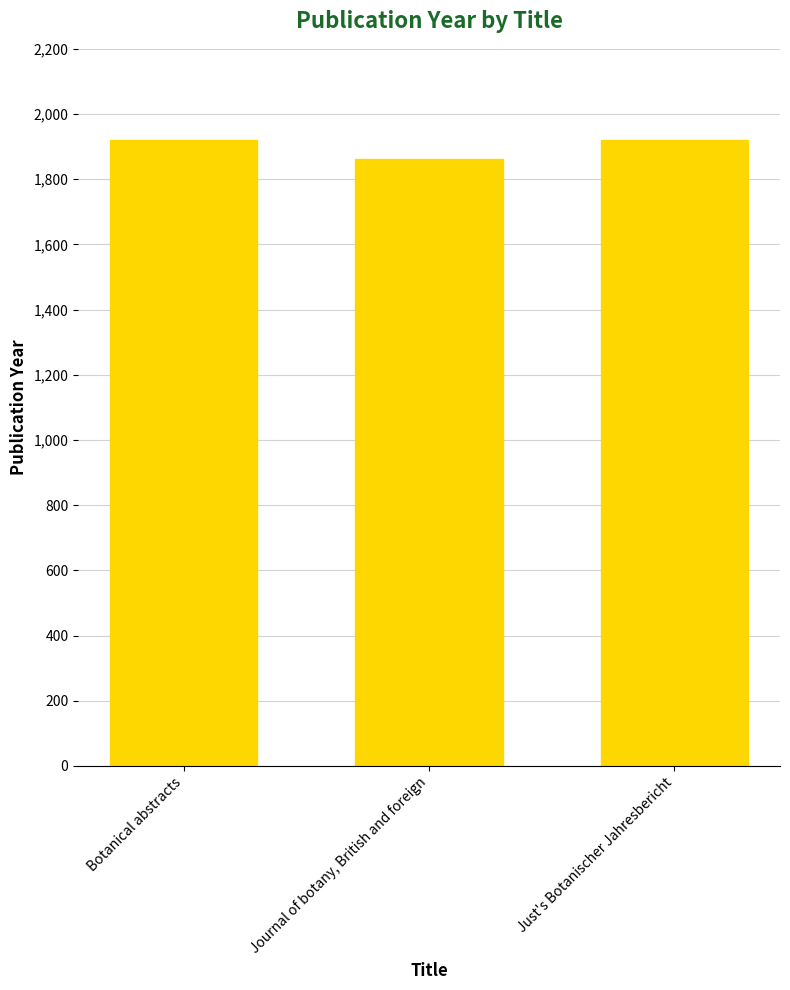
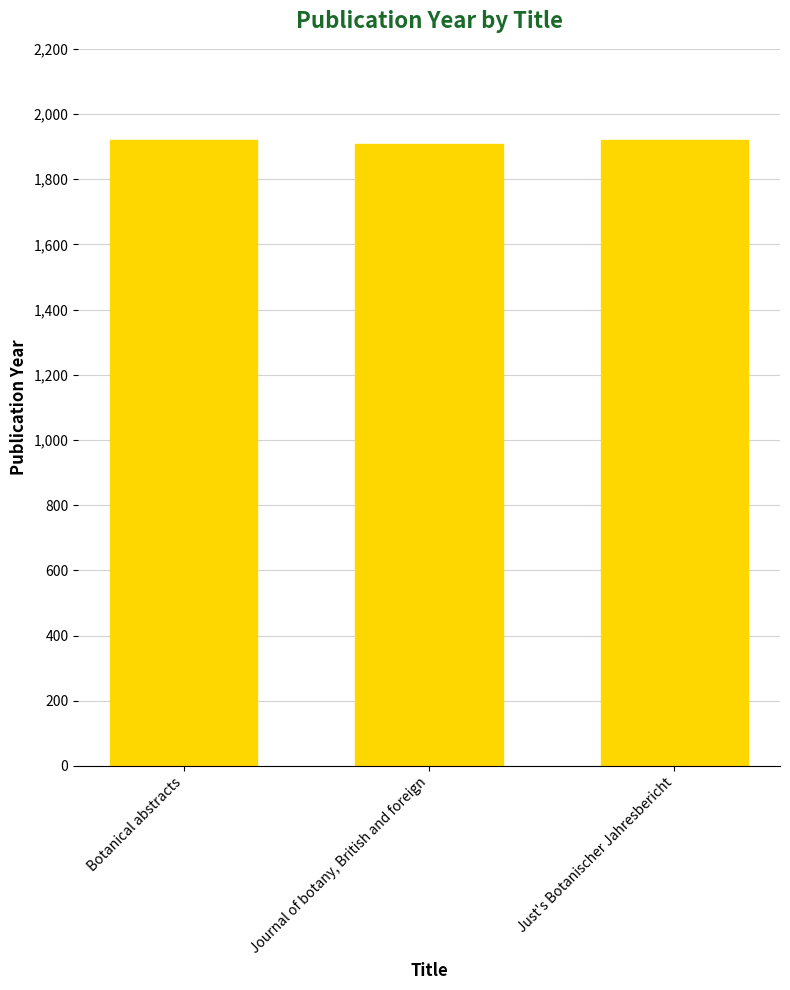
  {
    "Botanical abstracts": "1,920",
-   "Journal of botany, British and foreign": "1,860",
+   "Journal of botany, British and foreign": "1,910",
    "Just's Botanischer Jahresbericht": "1,920"
  }
